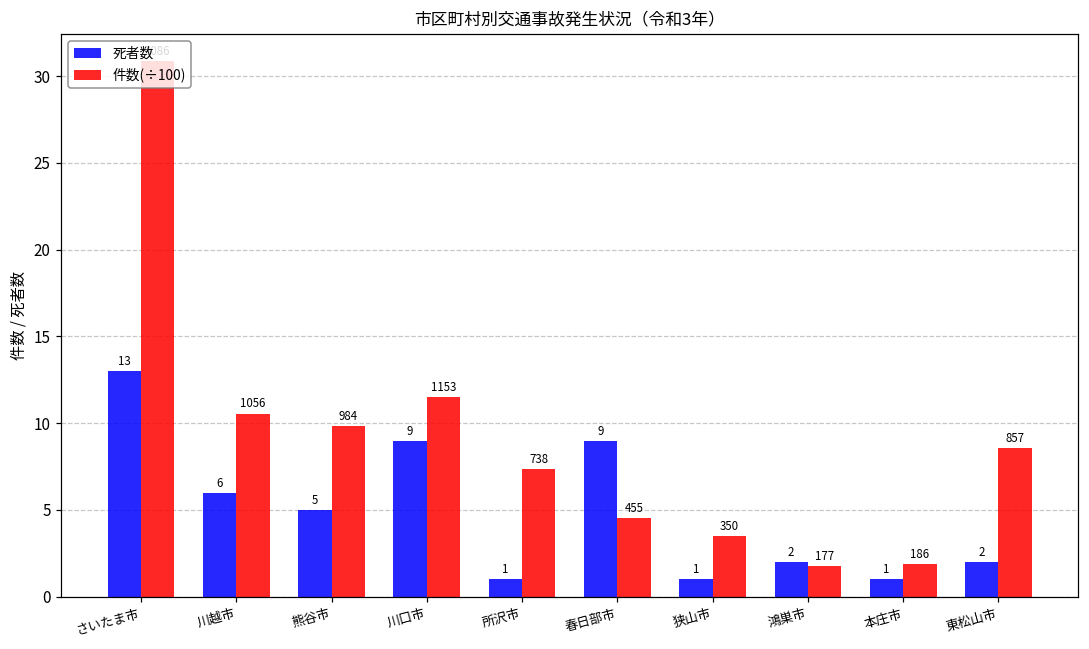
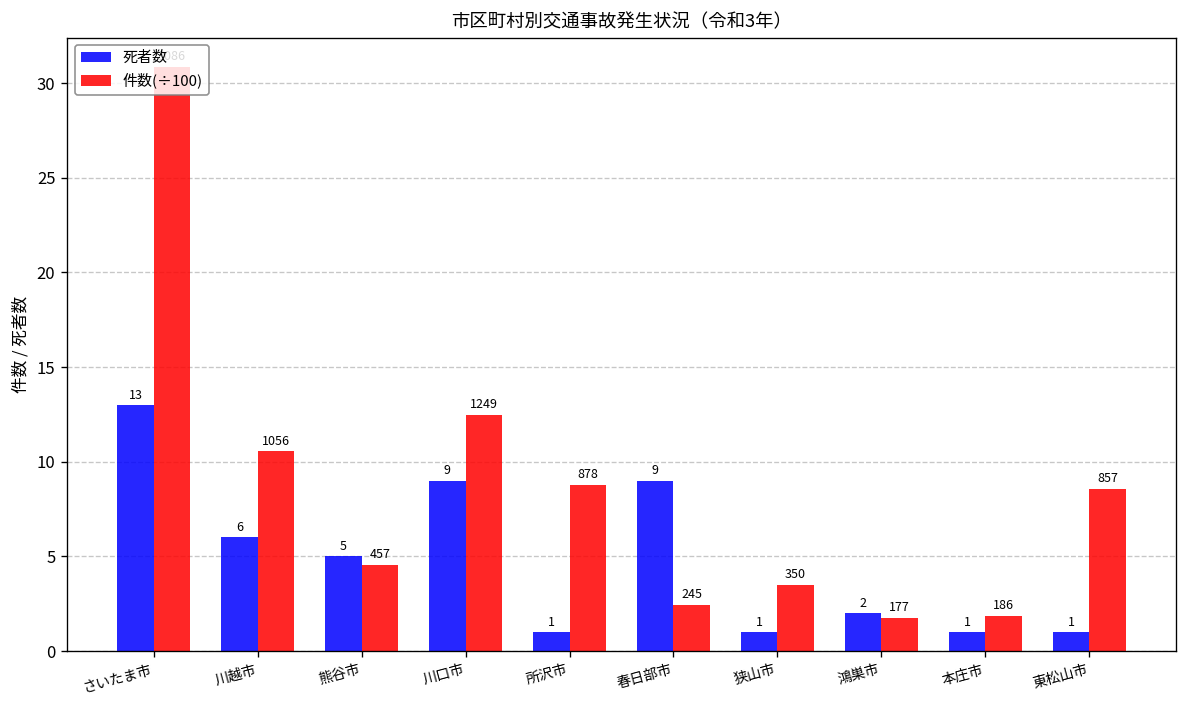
  {
    "死者数": {
      "さいたま市": 13,
      "川越市": 6,
      "熊谷市": 5,
      "川口市": 9,
      "所沢市": 1,
      "春日部市": 9,
      "狭山市": 1,
      "鴻巣市": 2,
      "本庄市": 1,
-     "東松山市": 2
+     "東松山市": 1
    },
    "件数(÷100)": {
-     "熊谷市": 984,
-     "川口市": 1153,
-     "所沢市": 738,
-     "春日部市": 455
+     "熊谷市": 457,
+     "川口市": 1249,
+     "所沢市": 878,
+     "春日部市": 245
    }
  }
